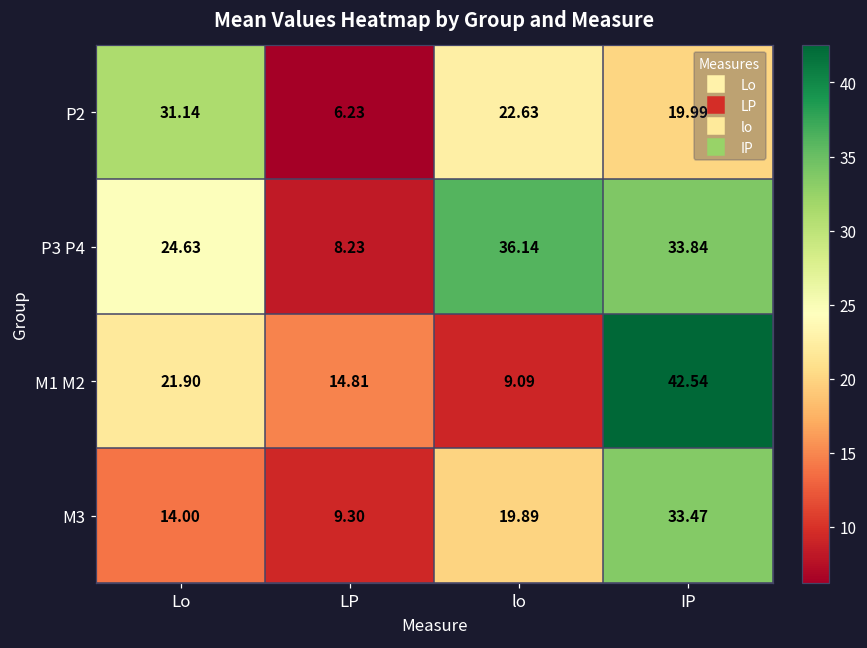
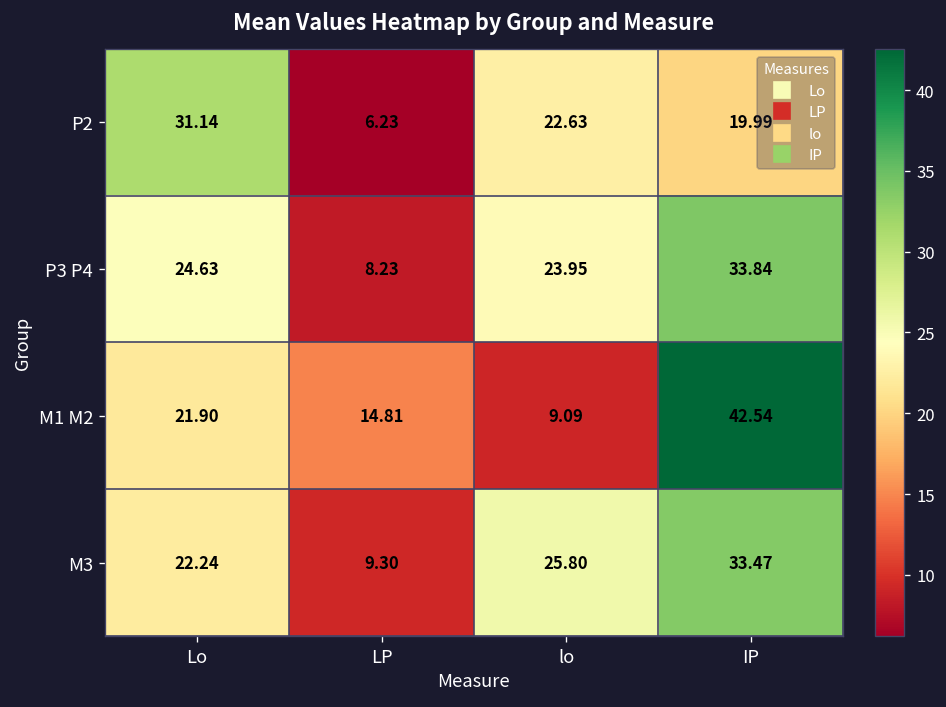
  {
    "P2": {
      "Lo": 31.14,
      "LP": 6.23,
      "lo": 22.63
    },
    "P3 P4": {
      "Lo": 24.63,
      "LP": 8.23,
-     "lo": 36.14,
+     "lo": 23.95,
      "IP": 33.84
    },
    "M1 M2": {
      "Lo": 21.90,
      "LP": 14.81,
      "lo": 9.09,
      "IP": 42.54
    },
    "M3": {
-     "Lo": 14.00,
+     "Lo": 22.24,
      "LP": 9.30,
-     "lo": 19.89,
+     "lo": 25.80,
      "IP": 33.47
    }
  }
